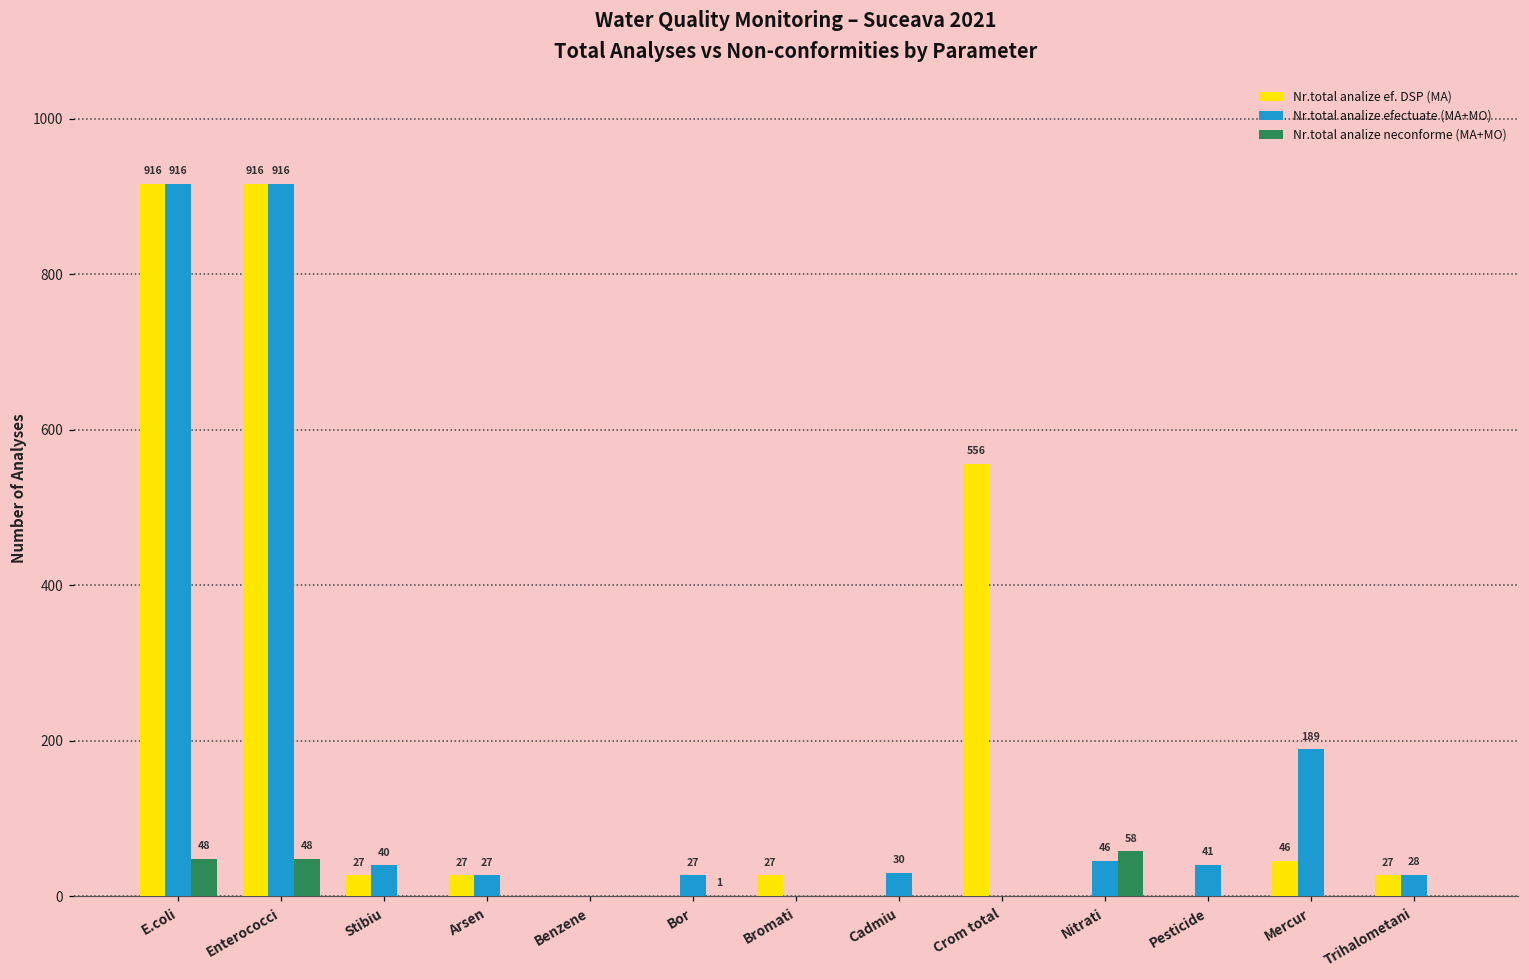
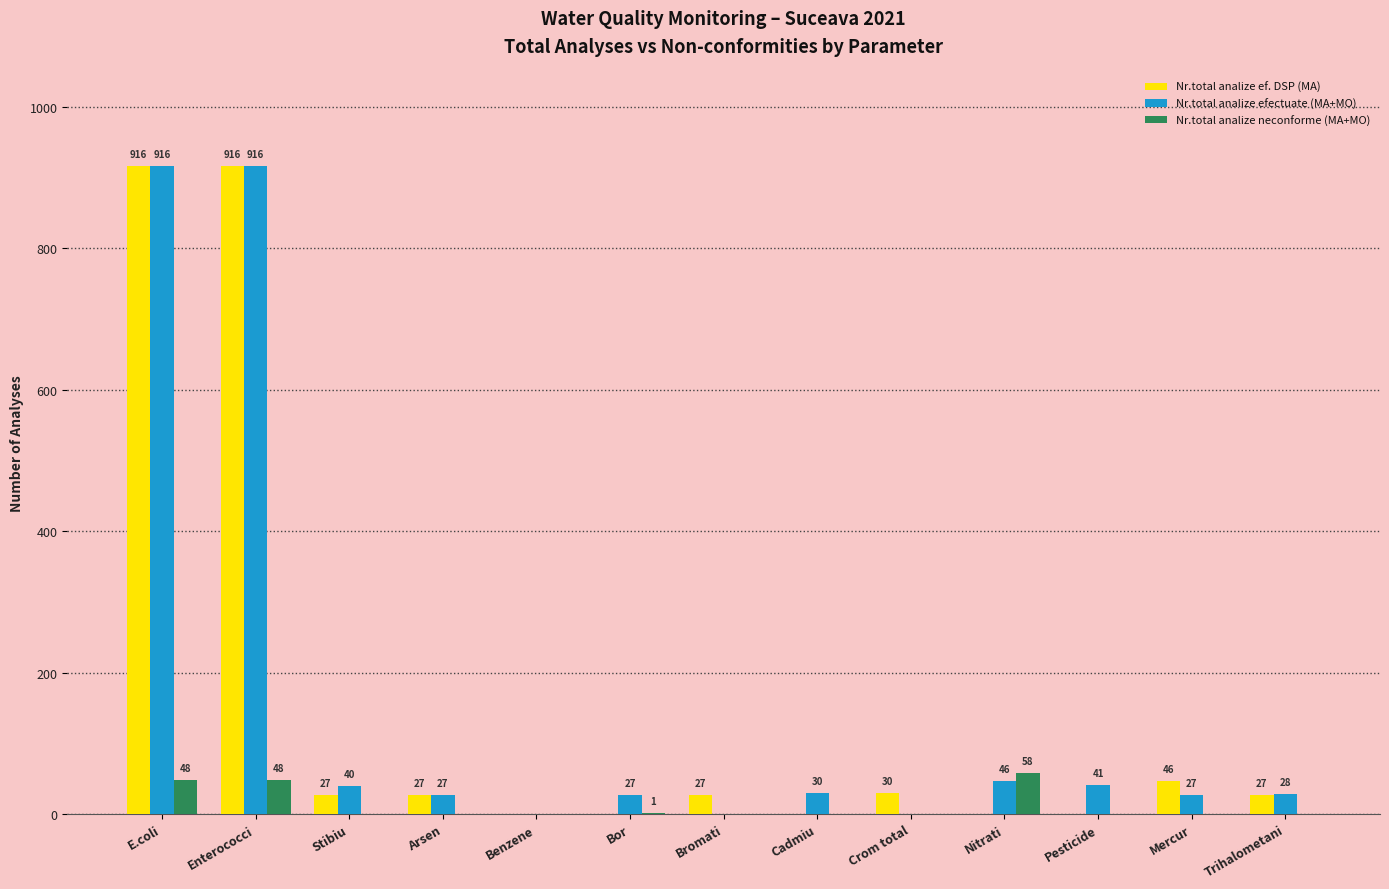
  {
    "Nr.total analize ef. DSP (MA)": {
      "E.coli": 916,
      "Enterococci": 916,
      "Stibiu": 27,
      "Arsen": 27,
      "Bromati": 27,
-     "Crom total": 556,
+     "Crom total": 30,
      "Mercur": 46,
      "Trihalometani": 27
    },
    "Nr.total analize efectuate (MA+MO)": {
      "E.coli": 916,
      "Enterococci": 916,
      "Stibiu": 40,
      "Arsen": 27,
      "Bor": 27,
      "Cadmiu": 30,
      "Nitrati": 46,
      "Pesticide": 41,
-     "Mercur": 189,
+     "Mercur": 27,
      "Trihalometani": 28
    },
    "Nr.total analize neconforme (MA+MO)": {
      "E.coli": 48,
      "Enterococci": 48,
      "Bor": 1,
      "Nitrati": 58
    }
  }
